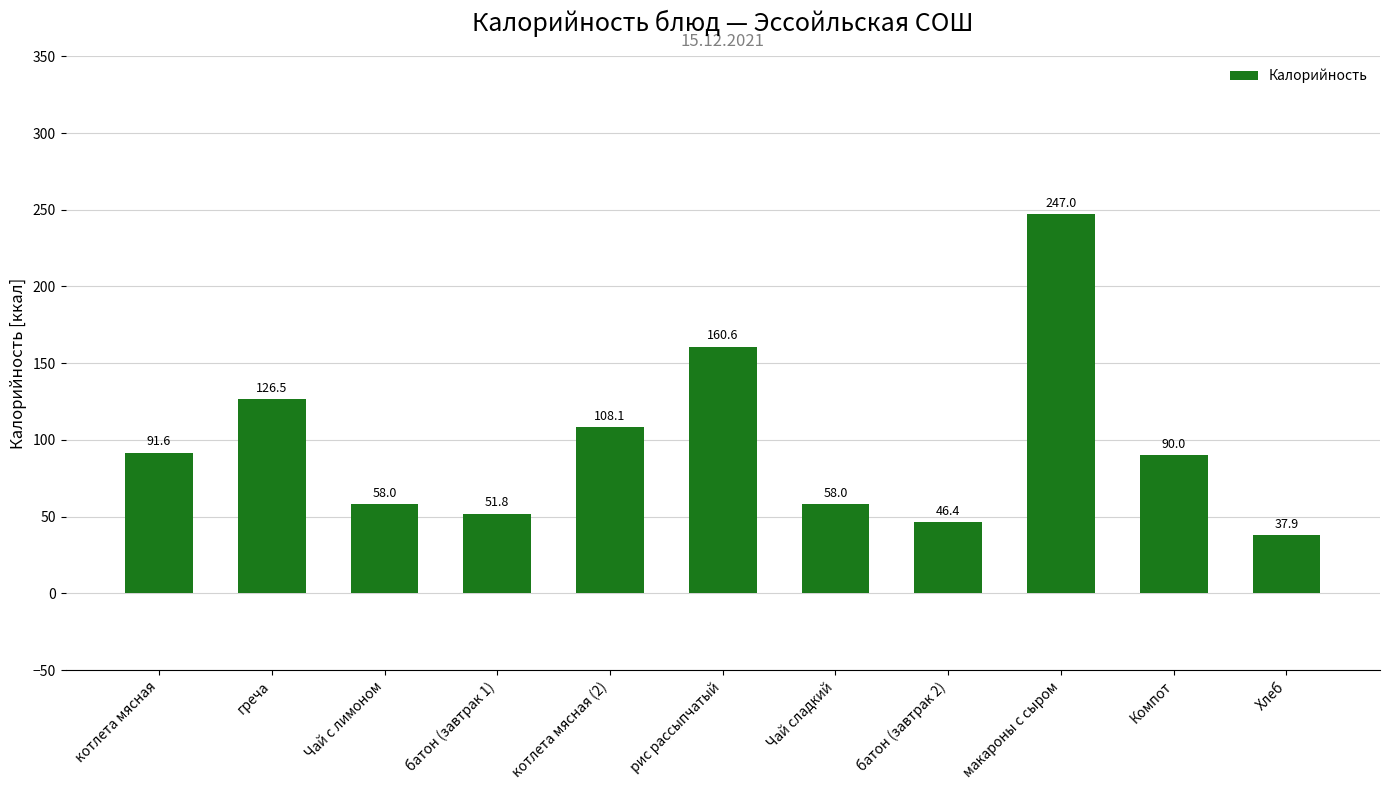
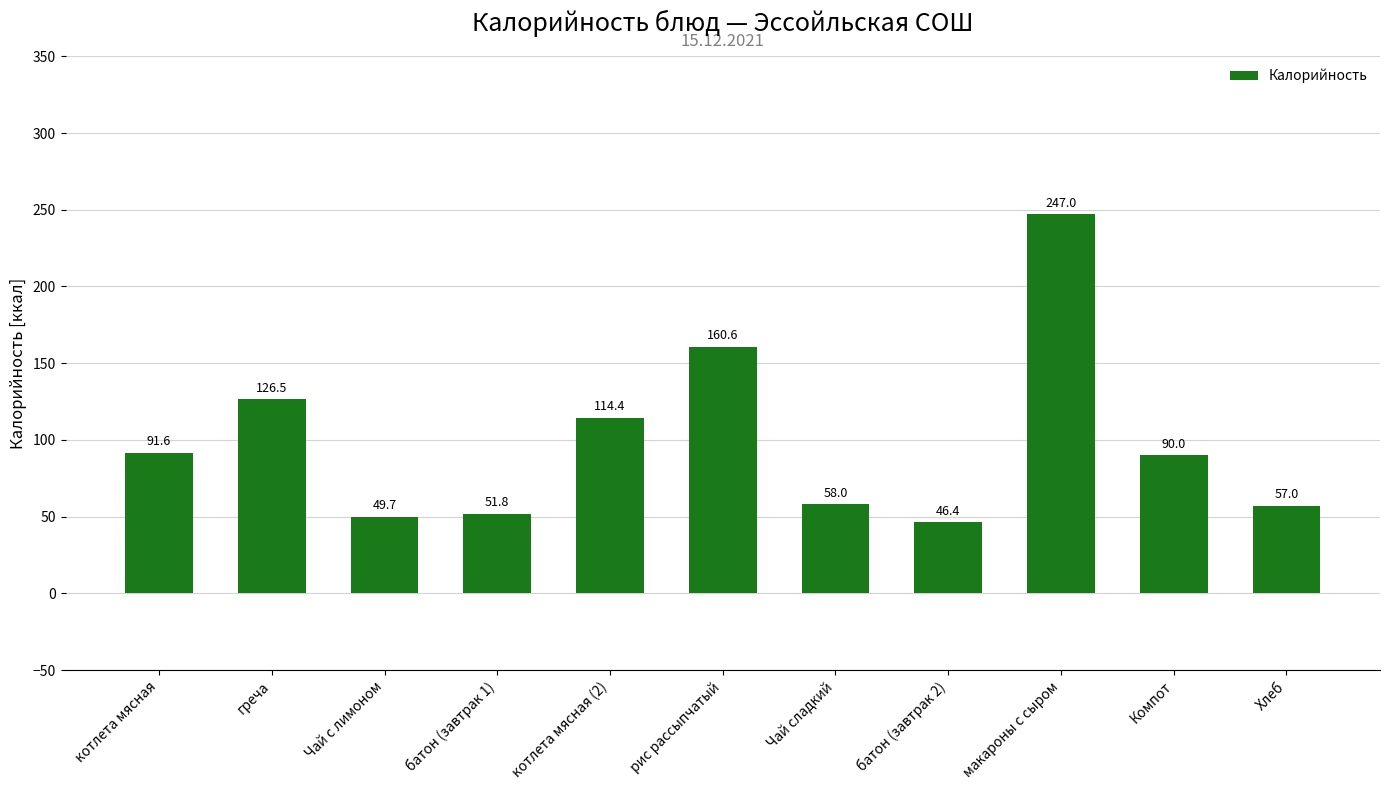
  {
    "котлета мясная": 91.6,
    "греча": 126.5,
-   "Чай с лимоном": 58.0,
+   "Чай с лимоном": 49.7,
    "батон (завтрак 1)": 51.8,
-   "котлета мясная (2)": 108.1,
+   "котлета мясная (2)": 114.4,
    "рис рассыпчатый": 160.6,
    "Чай сладкий": 58.0,
    "батон (завтрак 2)": 46.4,
    "макароны с сыром": 247.0,
    "Компот": 90.0,
-   "Хлеб": 37.9
+   "Хлеб": 57.0
  }
